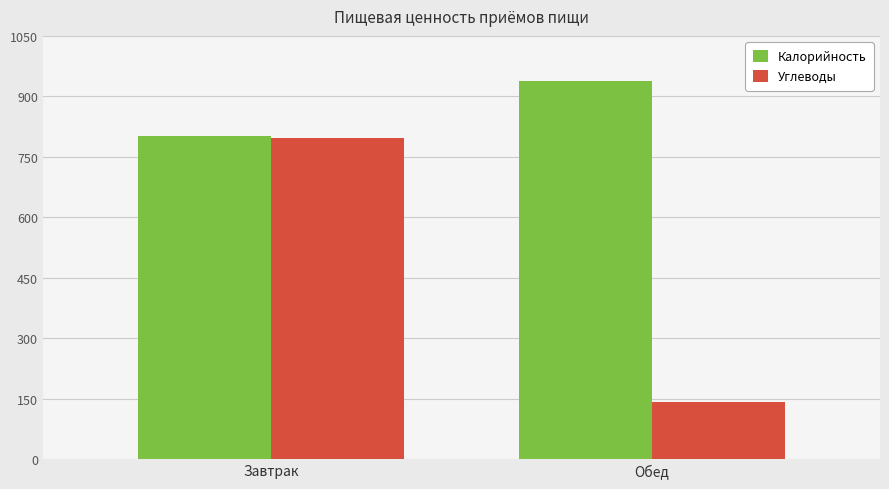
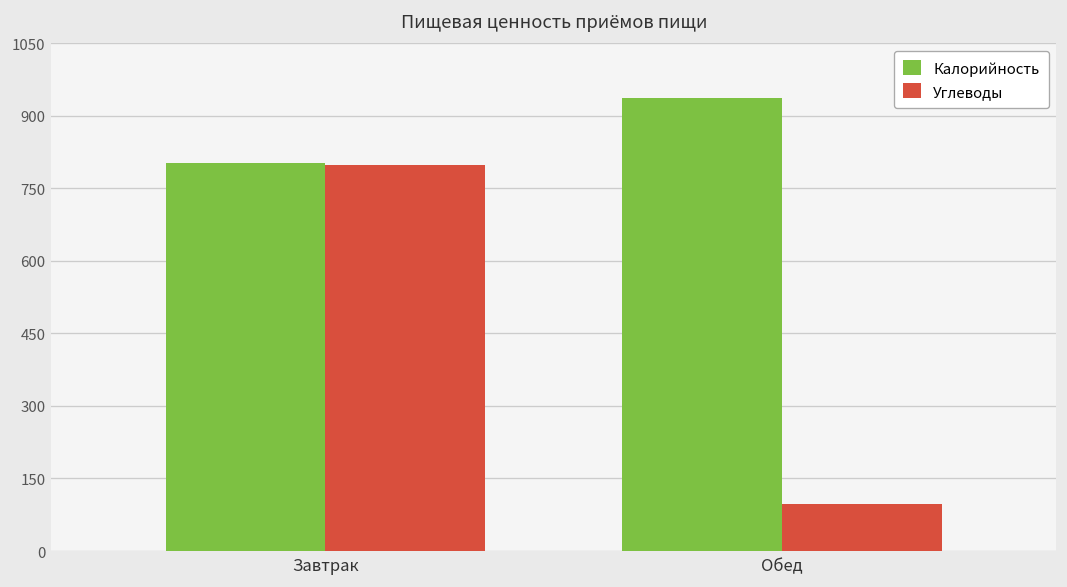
  {
    "Калорийность": {
      "Завтрак": 800,
      "Обед": 940
    },
    "Углеводы": {
      "Завтрак": 800,
-     "Обед": 140
+     "Обед": 100
    }
  }
